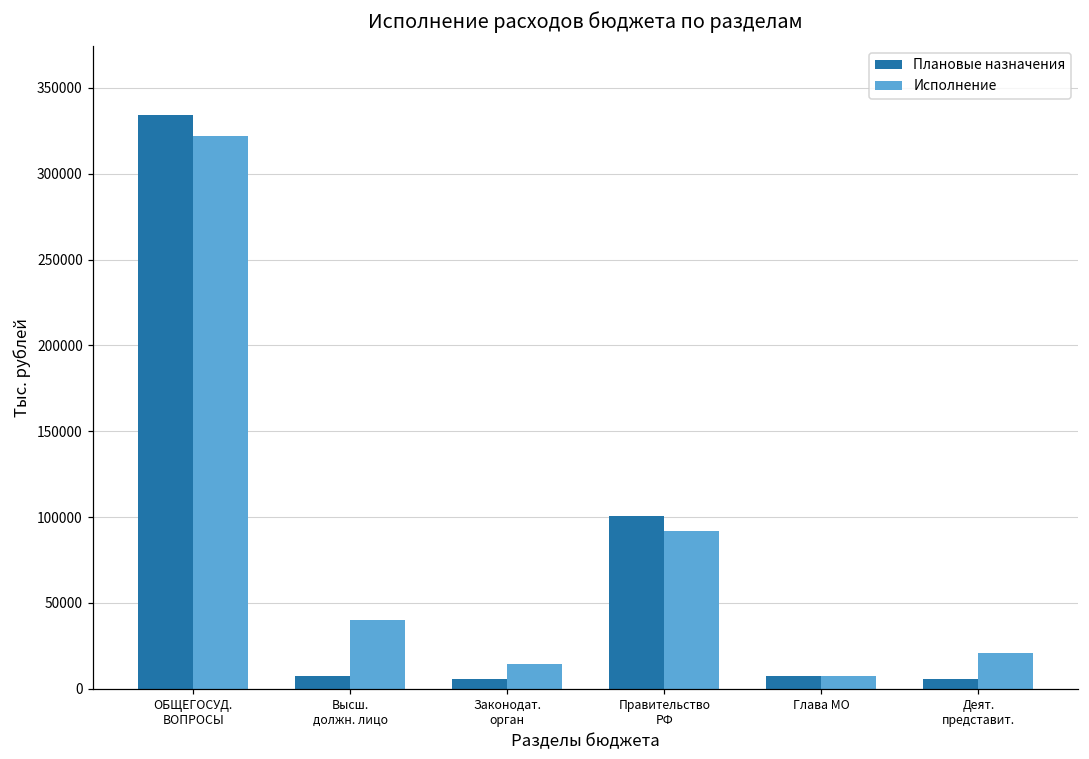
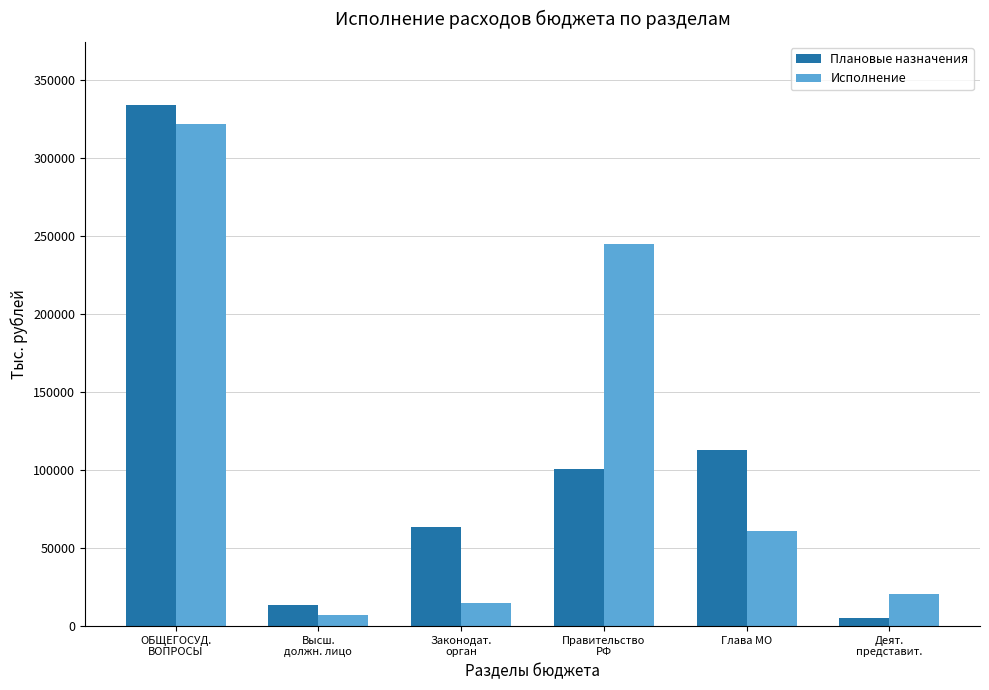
  {
    "Плановые назначения": {
      "ОБЩЕГОСУД. ВОПРОСЫ": 334000,
-     "Высш. должн. лицо": 7000,
-     "Законодат. орган": 5000,
+     "Высш. должн. лицо": 14000,
+     "Законодат. орган": 63000,
      "Правительство РФ": 100000,
-     "Глава МО": 7000,
+     "Глава МО": 113000,
      "Деят. представит.": 5000
    },
    "Исполнение": {
      "ОБЩЕГОСУД. ВОПРОСЫ": 322000,
-     "Высш. должн. лицо": 40000,
+     "Высш. должн. лицо": 7000,
      "Законодат. орган": 15000,
-     "Правительство РФ": 92000,
-     "Глава МО": 7000,
+     "Правительство РФ": 245000,
+     "Глава МО": 61000,
      "Деят. представит.": 21000
    }
  }
